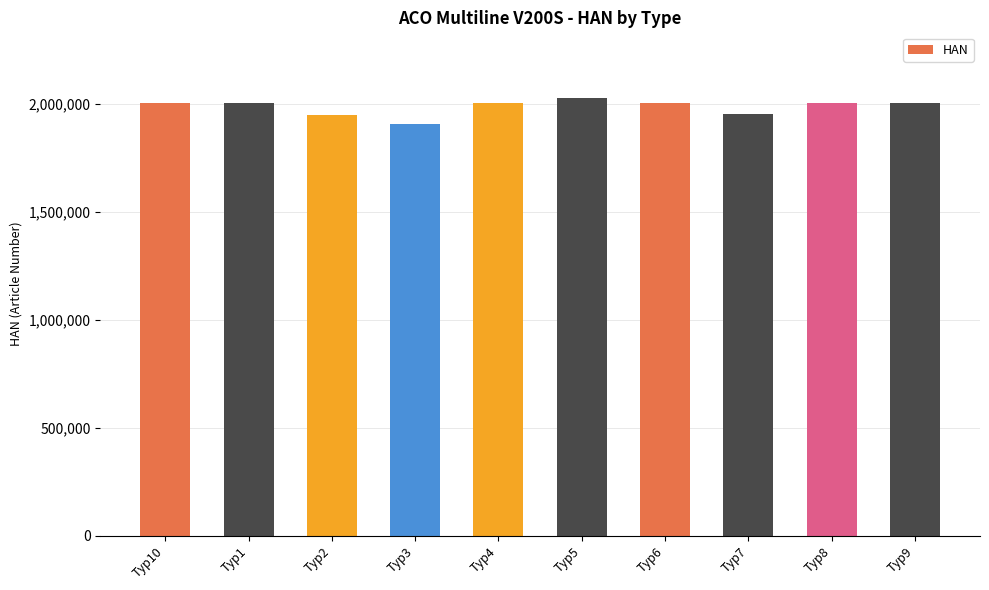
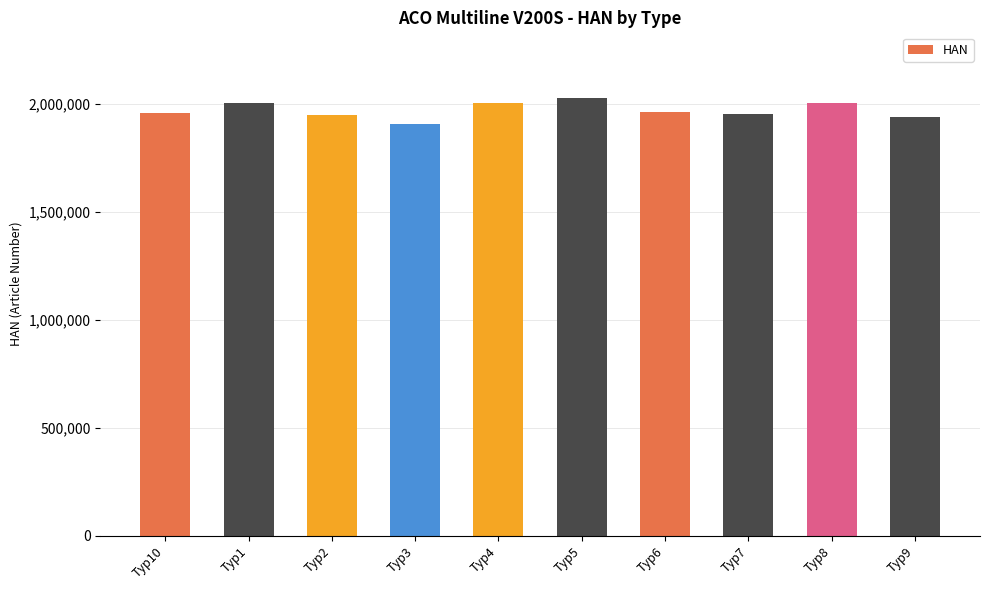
  {
-   "Typ10": "2,000,000",
+   "Typ10": "1,960,000",
    "Typ1": "2,000,000",
    "Typ2": "1,950,000",
    "Typ3": "1,910,000",
    "Typ4": "2,000,000",
    "Typ5": "2,030,000",
-   "Typ6": "2,000,000",
+   "Typ6": "1,960,000",
    "Typ7": "1,950,000",
    "Typ8": "2,000,000",
-   "Typ9": "2,000,000"
+   "Typ9": "1,940,000"
  }
